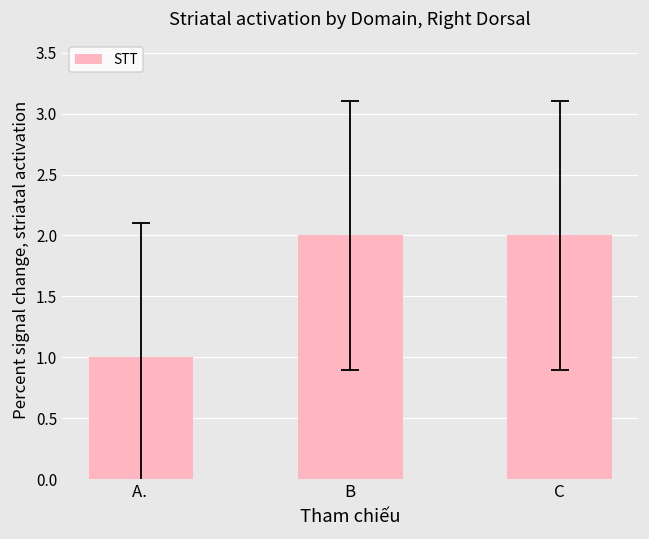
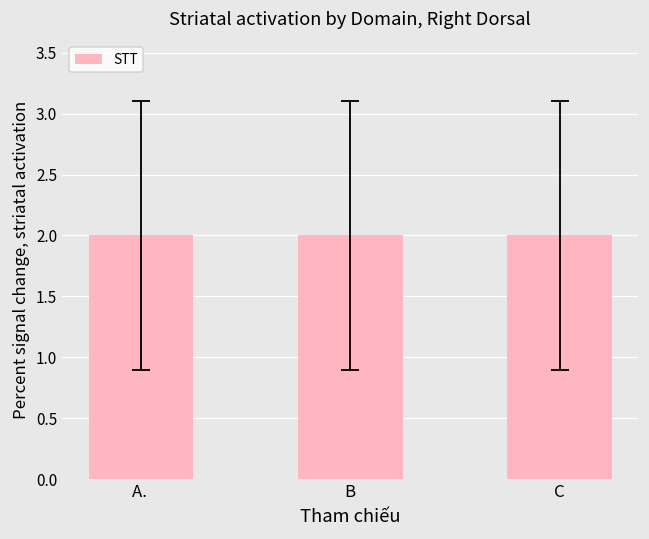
  {
    "STT": {
-     "A.": 1,
+     "A.": 2,
      "B": 2,
      "C": 2
    }
  }
